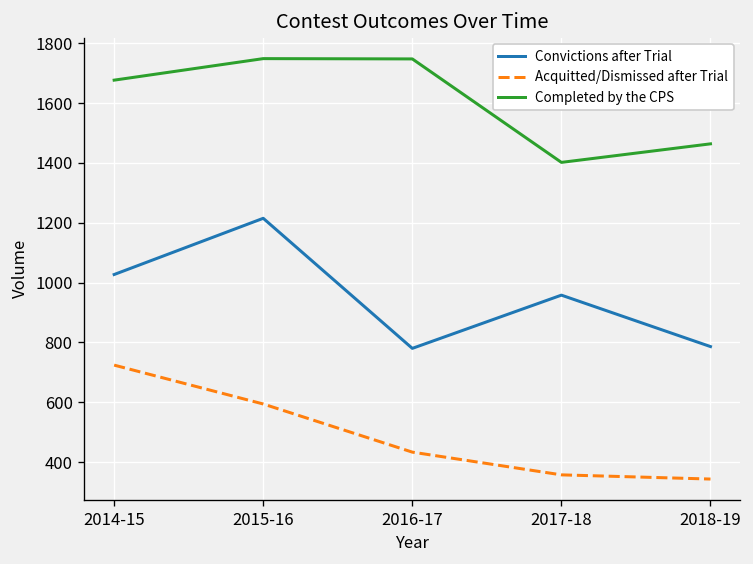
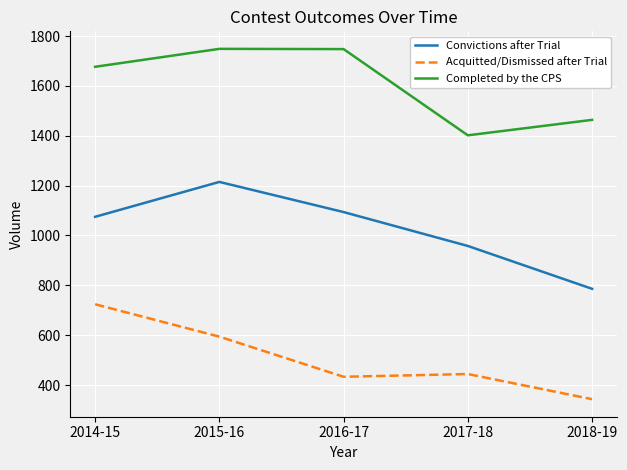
  {
    "Convictions after Trial": {
-     "2014-15": 1030,
+     "2014-15": 1080,
      "2015-16": 1220,
-     "2016-17": 780,
+     "2016-17": 1090,
      "2017-18": 960,
      "2018-19": 790
    },
    "Acquitted/Dismissed after Trial": {
      "2014-15": 720,
      "2015-16": 590,
      "2016-17": 430,
-     "2017-18": 360,
+     "2017-18": 440,
      "2018-19": 340
    },
    "Completed by the CPS": {
      "2014-15": 1680,
      "2015-16": 1750,
      "2016-17": 1750,
      "2017-18": 1400,
      "2018-19": 1460
    }
  }
